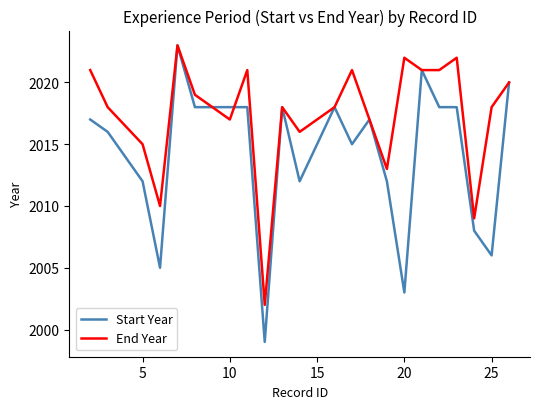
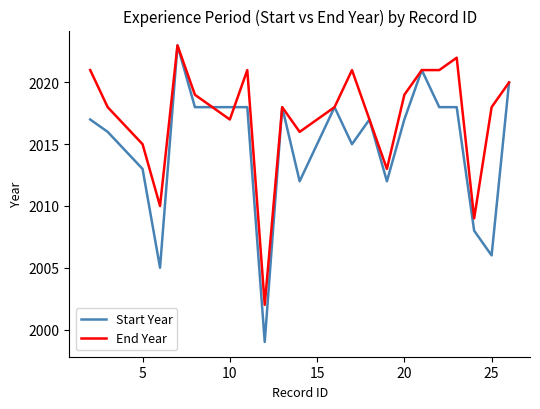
  {
    "Start Year": {
-     "5": 2012,
+     "5": 2013,
      "10": 2018,
-     "20": 2003,
+     "20": 2017,
      "25": 2006
    },
    "End Year": {
      "5": 2015,
      "10": 2017,
-     "20": 2022,
+     "20": 2019,
      "25": 2018
    }
  }
